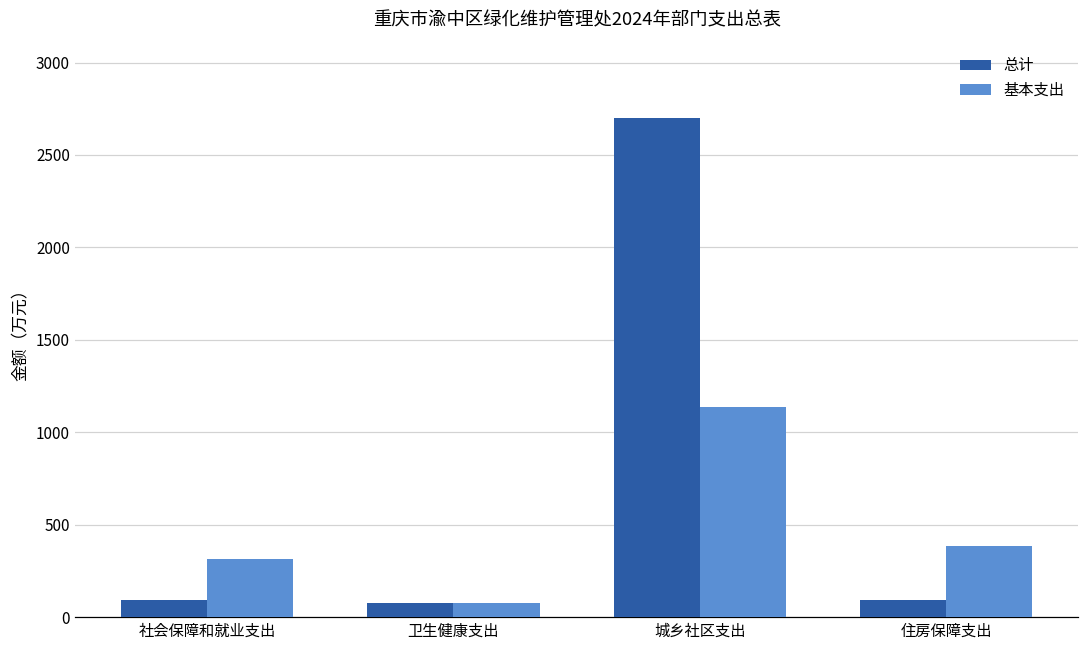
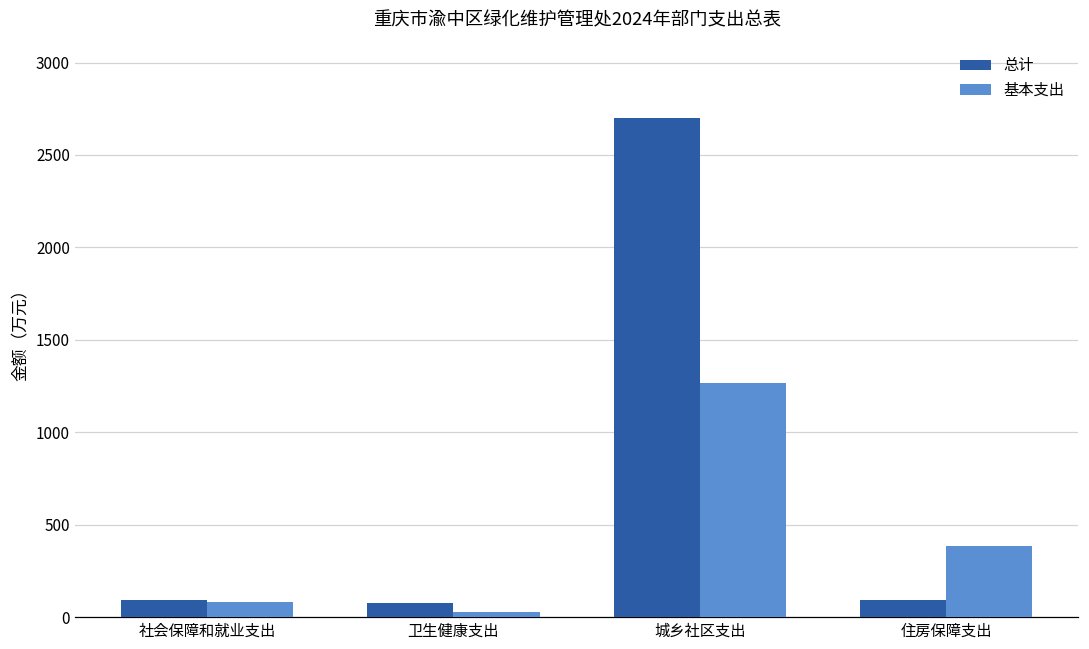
  {
    "总计": {
      "社会保障和就业支出": 90,
      "卫生健康支出": 80,
      "城乡社区支出": 2700,
      "住房保障支出": 90
    },
    "基本支出": {
-     "社会保障和就业支出": 310,
-     "卫生健康支出": 80,
-     "城乡社区支出": 1140,
+     "社会保障和就业支出": 80,
+     "卫生健康支出": 30,
+     "城乡社区支出": 1270,
      "住房保障支出": 380
    }
  }
